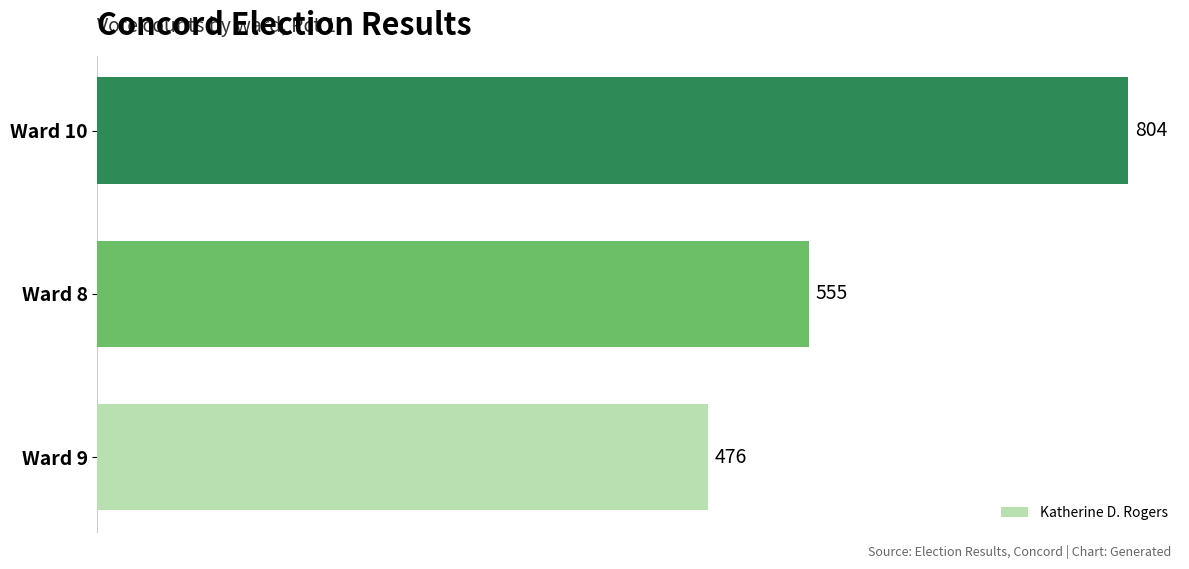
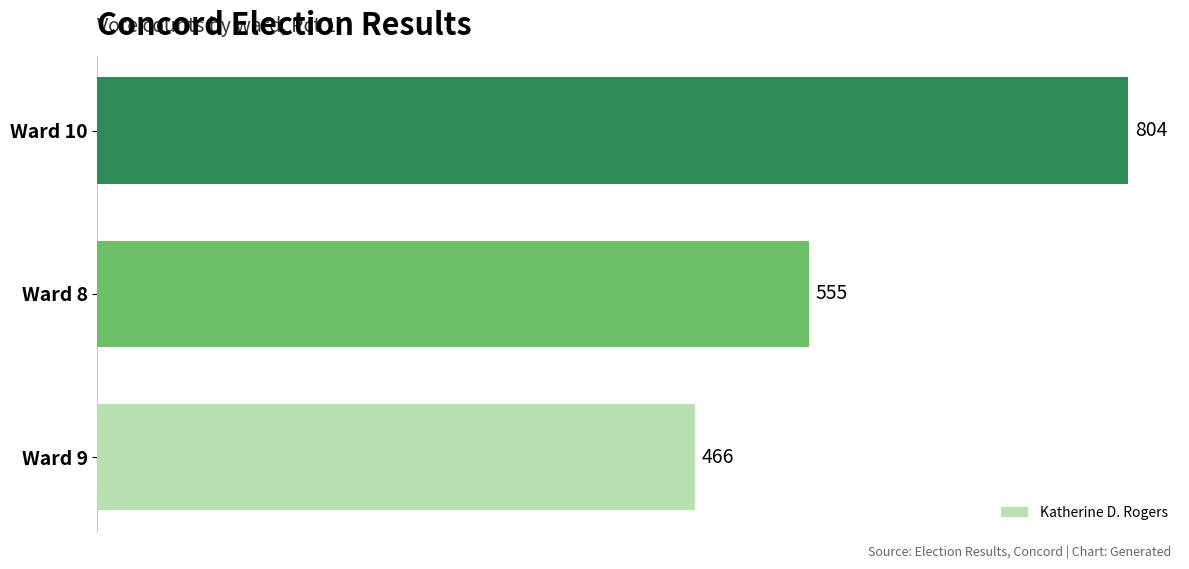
  {
    "Ward 10": 804,
    "Ward 8": 555,
-   "Ward 9": 476
+   "Ward 9": 466
  }
